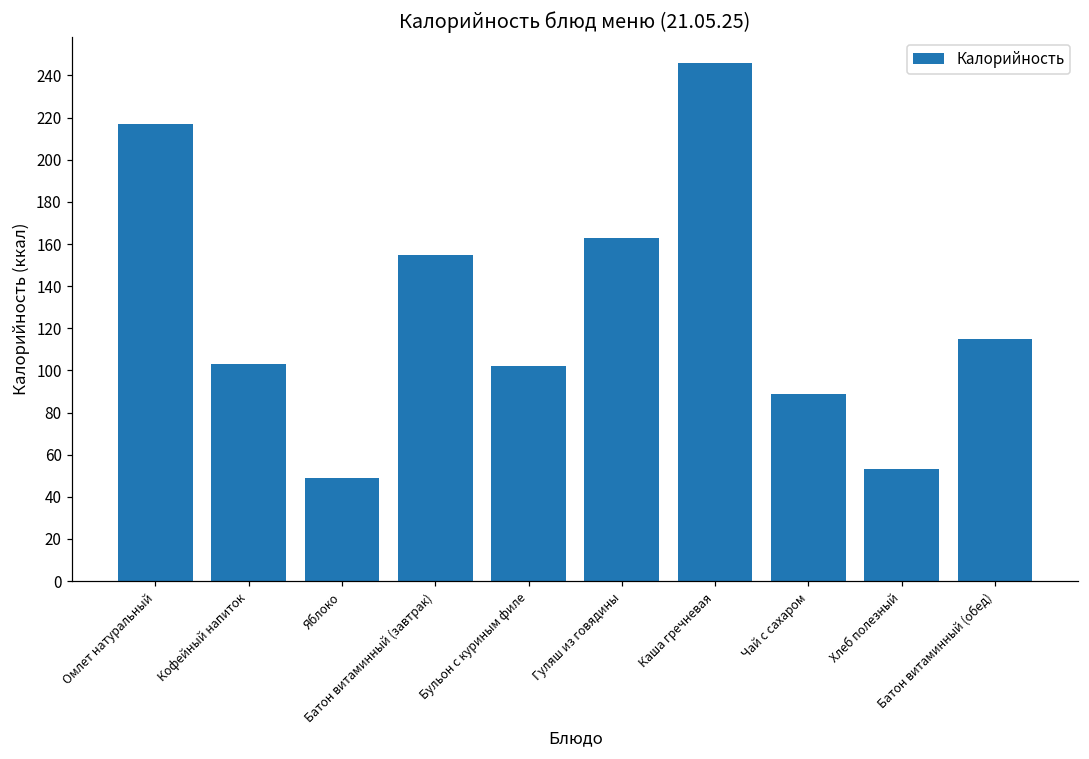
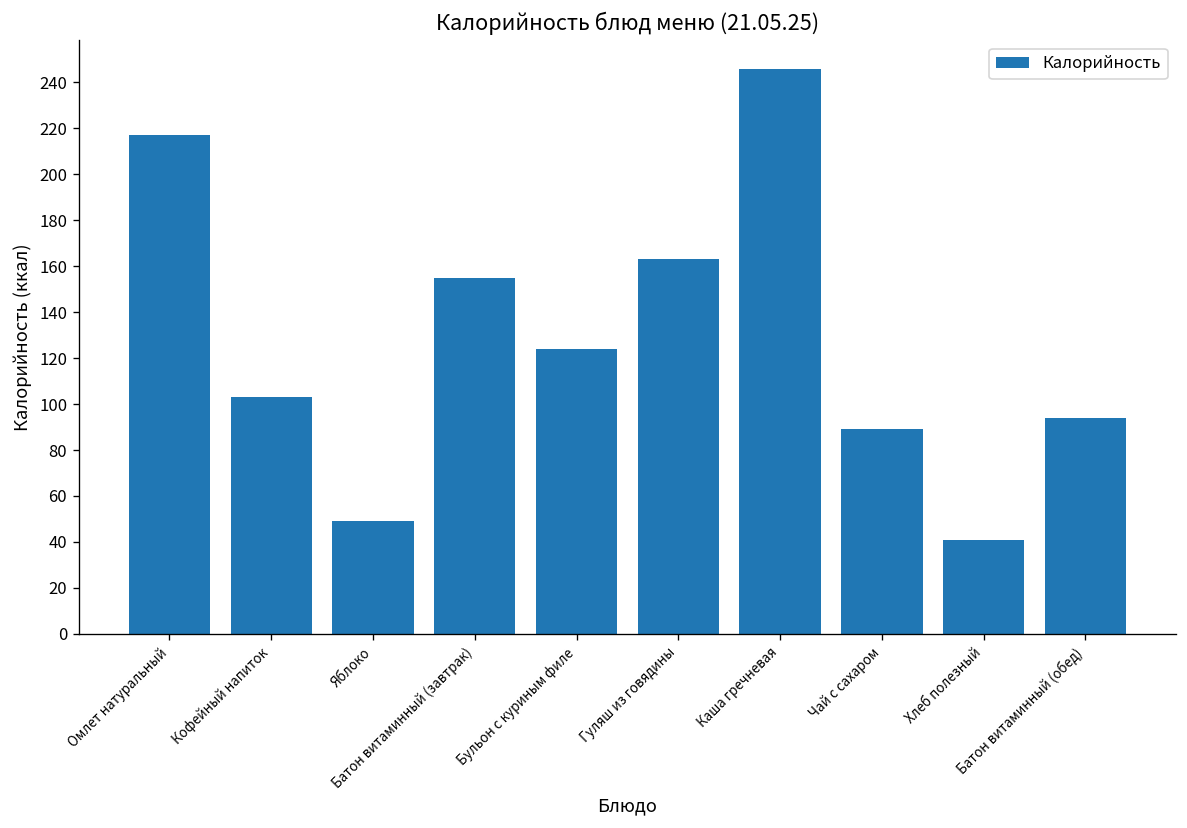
  {
    "Омлет натуральный": 217,
    "Кофейный напиток": 103,
    "Яблоко": 49,
    "Батон витаминный (завтрак)": 155,
-   "Бульон с куриным филе": 102,
+   "Бульон с куриным филе": 124,
    "Гуляш из говядины": 163,
    "Каша гречневая": 246,
    "Чай с сахаром": 89,
-   "Хлеб полезный": 53,
-   "Батон витаминный (обед)": 115
+   "Хлеб полезный": 41,
+   "Батон витаминный (обед)": 94
  }
